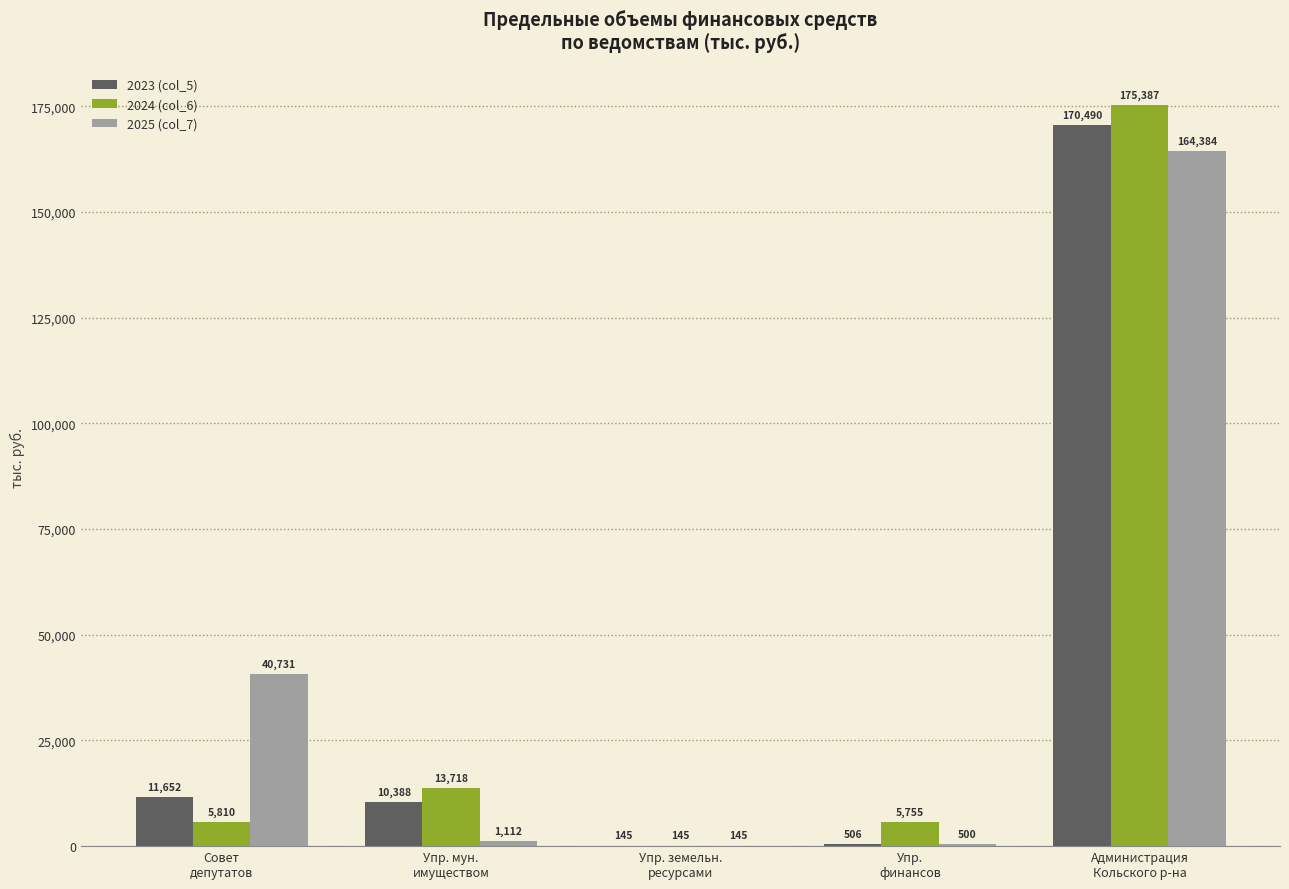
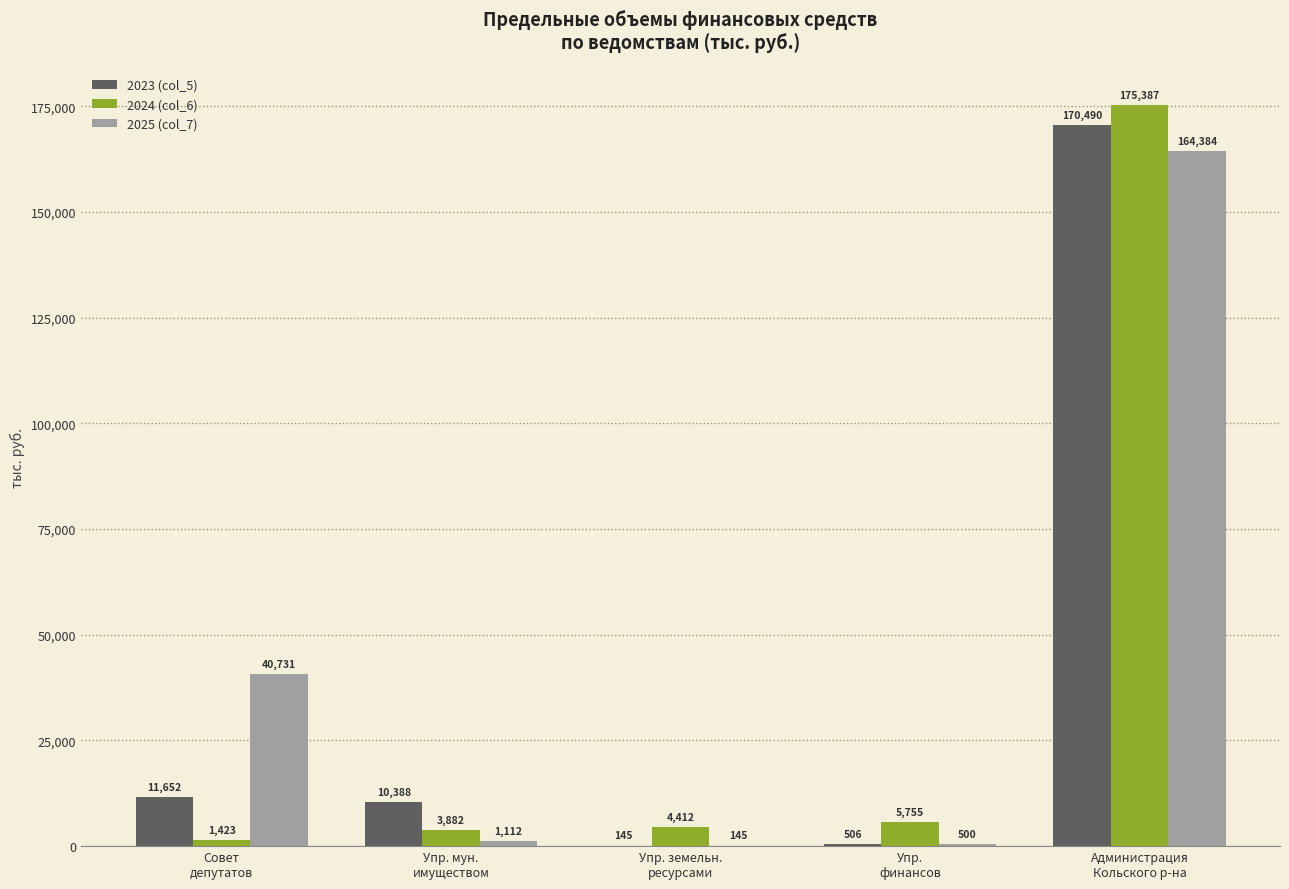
  {
    "2023 (col_5)": {
      "Совет депутатов": "11,652",
      "Упр. мун. имуществом": "10,388",
      "Упр. земельн. ресурсами": "145",
      "Упр. финансов": "506",
      "Администрация Кольского р-на": "170,490"
    },
    "2024 (col_6)": {
-     "Совет депутатов": "5,810",
-     "Упр. мун. имуществом": "13,718",
-     "Упр. земельн. ресурсами": "145",
+     "Совет депутатов": "1,423",
+     "Упр. мун. имуществом": "3,882",
+     "Упр. земельн. ресурсами": "4,412",
      "Упр. финансов": "5,755",
      "Администрация Кольского р-на": "175,387"
    },
    "2025 (col_7)": {
      "Совет депутатов": "40,731",
      "Упр. мун. имуществом": "1,112",
      "Упр. земельн. ресурсами": "145",
      "Упр. финансов": "500",
      "Администрация Кольского р-на": "164,384"
    }
  }
